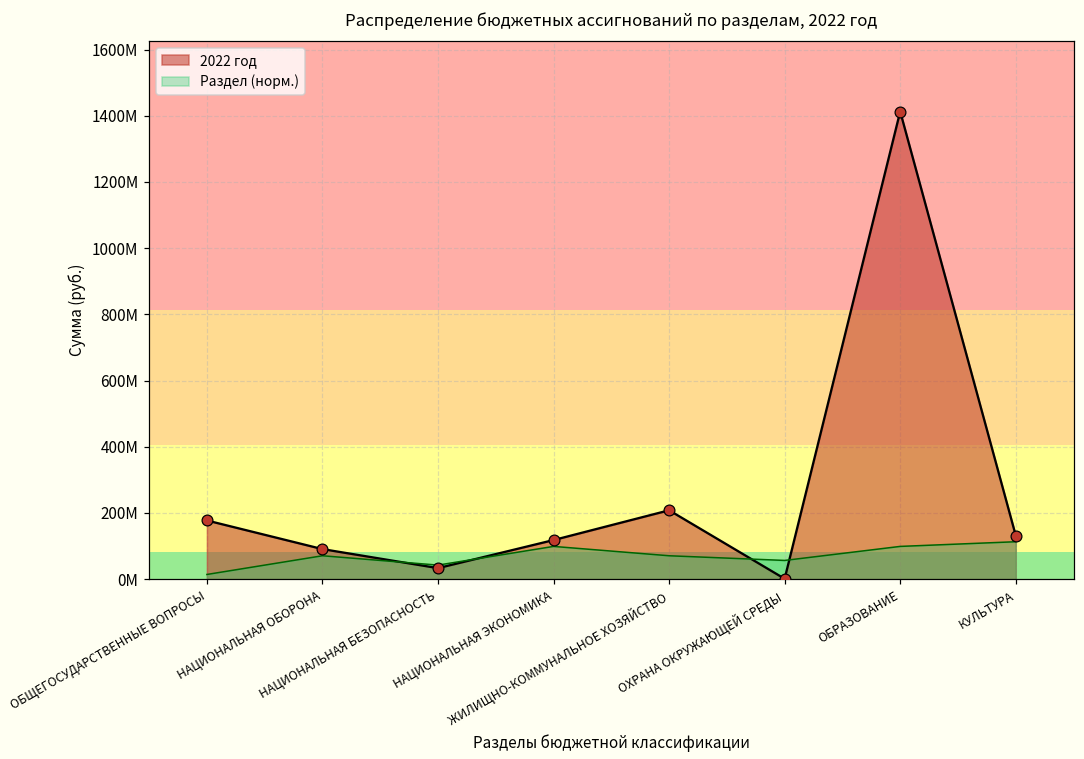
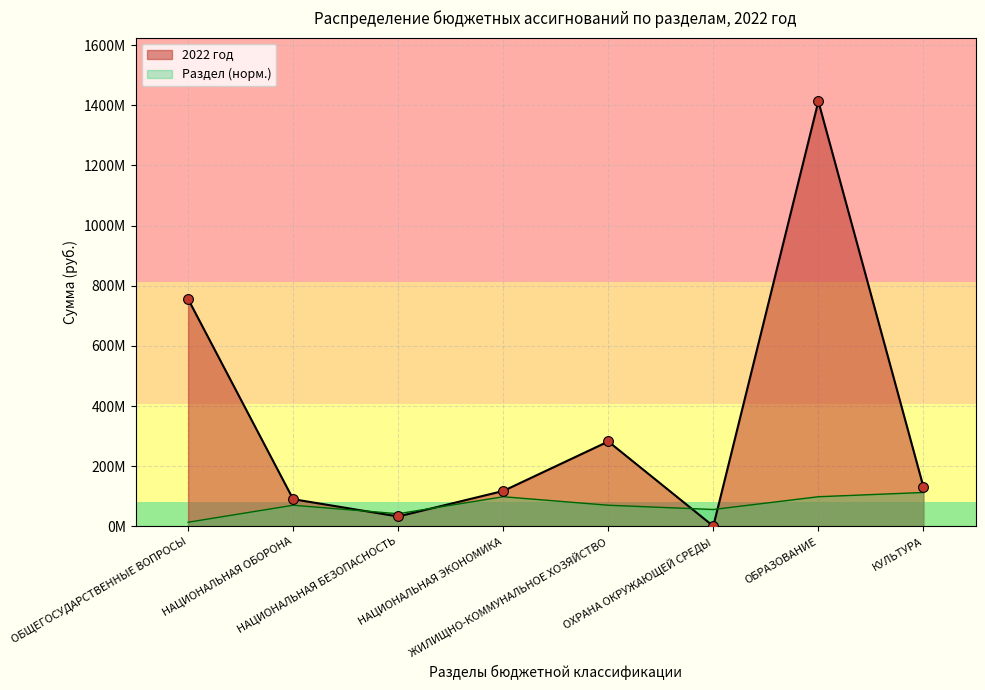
  {
    "2022 год": {
-     "ОБЩЕГОСУДАРСТВЕННЫЕ ВОПРОСЫ": 180000000,
+     "ОБЩЕГОСУДАРСТВЕННЫЕ ВОПРОСЫ": 760000000,
      "НАЦИОНАЛЬНАЯ ОБОРОНА": 90000000,
      "НАЦИОНАЛЬНАЯ ЭКОНОМИКА": 120000000,
-     "ЖИЛИЩНО-КОММУНАЛЬНОЕ ХОЗЯЙСТВО": 210000000,
+     "ЖИЛИЩНО-КОММУНАЛЬНОЕ ХОЗЯЙСТВО": 280000000,
      "ОБРАЗОВАНИЕ": 1410000000,
      "КУЛЬТУРА": 130000000
    },
    "Раздел (норм.)": {
      "НАЦИОНАЛЬНАЯ ЭКОНОМИКА": 100000000,
      "ОБРАЗОВАНИЕ": 100000000,
      "КУЛЬТУРА": 110000000
    }
  }
